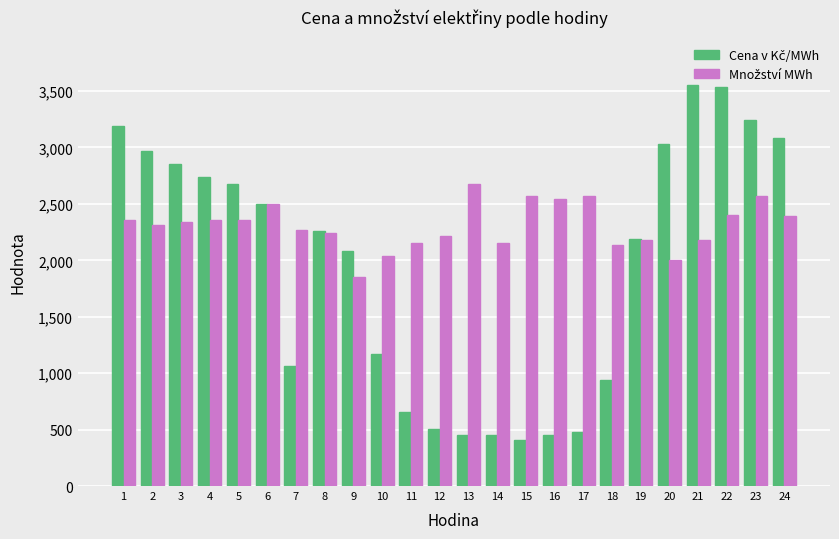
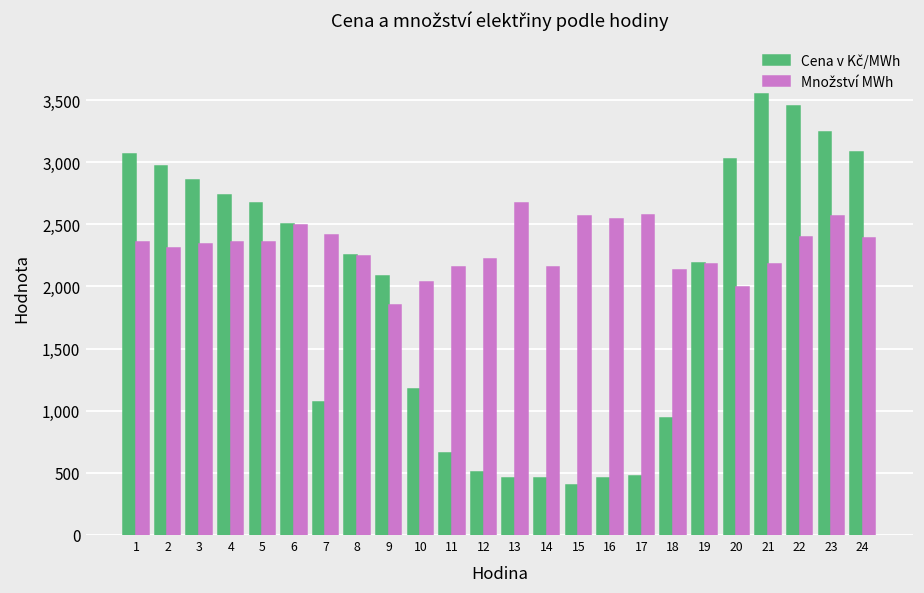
  {
    "Cena v Kč/MWh": {
-     "1": "3,190",
+     "1": "3,070",
      "2": "2,970",
      "3": "2,850",
      "4": "2,740",
      "5": "2,680",
      "6": "2,500",
      "7": "1,070",
      "8": "2,260",
      "9": "2,090",
      "10": "1,170",
      "11": "660",
      "12": "510",
      "13": "460",
      "14": "450",
      "15": "400",
      "16": "450",
      "17": "470",
      "18": "940",
      "19": "2,190",
      "20": "3,030",
      "21": "3,550",
-     "22": "3,530",
+     "22": "3,460",
      "23": "3,250",
      "24": "3,080"
    },
    "Množství MWh": {
      "1": "2,360",
      "2": "2,310",
      "3": "2,340",
      "4": "2,360",
      "5": "2,360",
      "6": "2,500",
-     "7": "2,270",
+     "7": "2,410",
      "8": "2,240",
      "9": "1,850",
      "10": "2,040",
      "11": "2,150",
      "12": "2,220",
      "13": "2,680",
      "14": "2,160",
      "15": "2,570",
      "16": "2,540",
      "17": "2,570",
      "18": "2,130",
      "19": "2,180",
      "20": "2,000",
      "21": "2,180",
      "22": "2,400",
      "23": "2,570",
      "24": "2,390"
    }
  }
